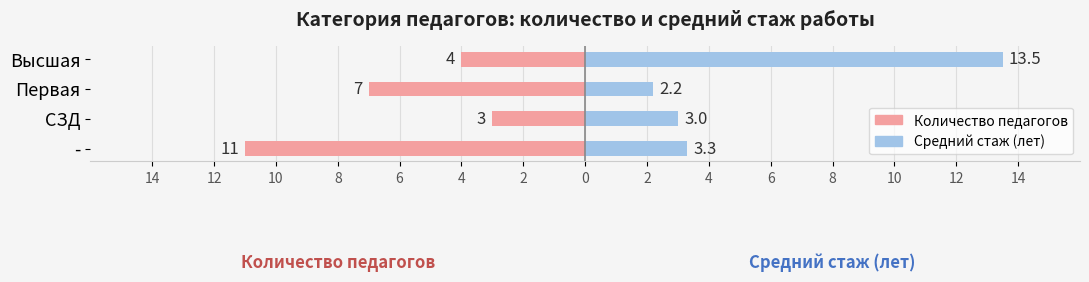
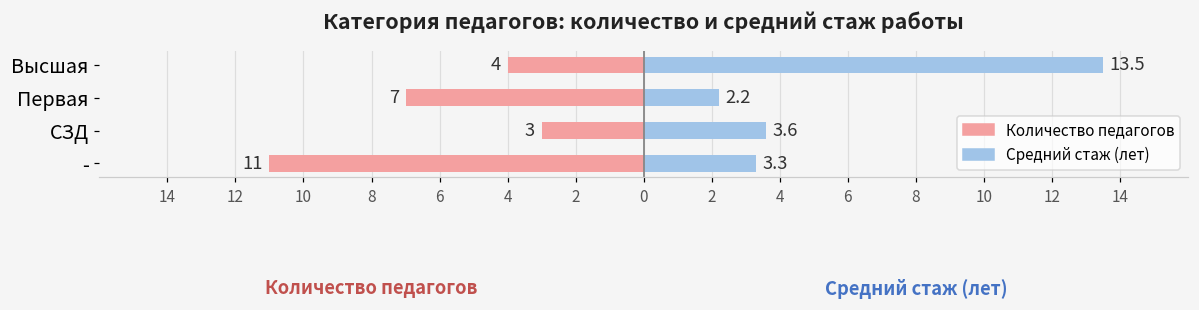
  {
    "Средний стаж (лет)": {
      "Высшая": 13.5,
      "Первая": 2.2,
-     "СЗД": 3.0,
+     "СЗД": 3.6,
      "-": 3.3
    }
  }
